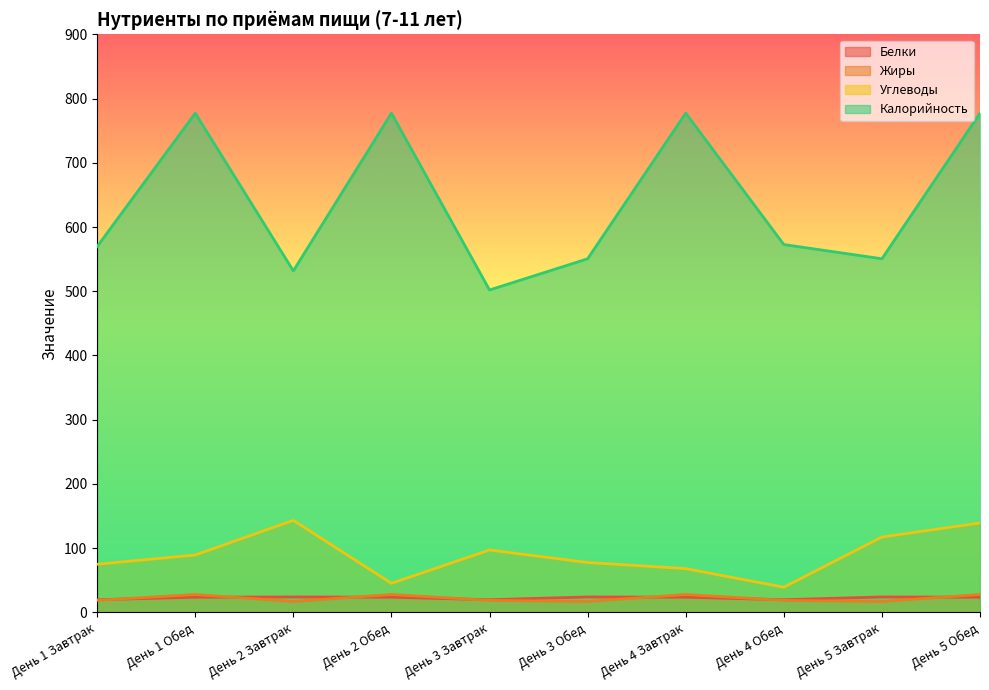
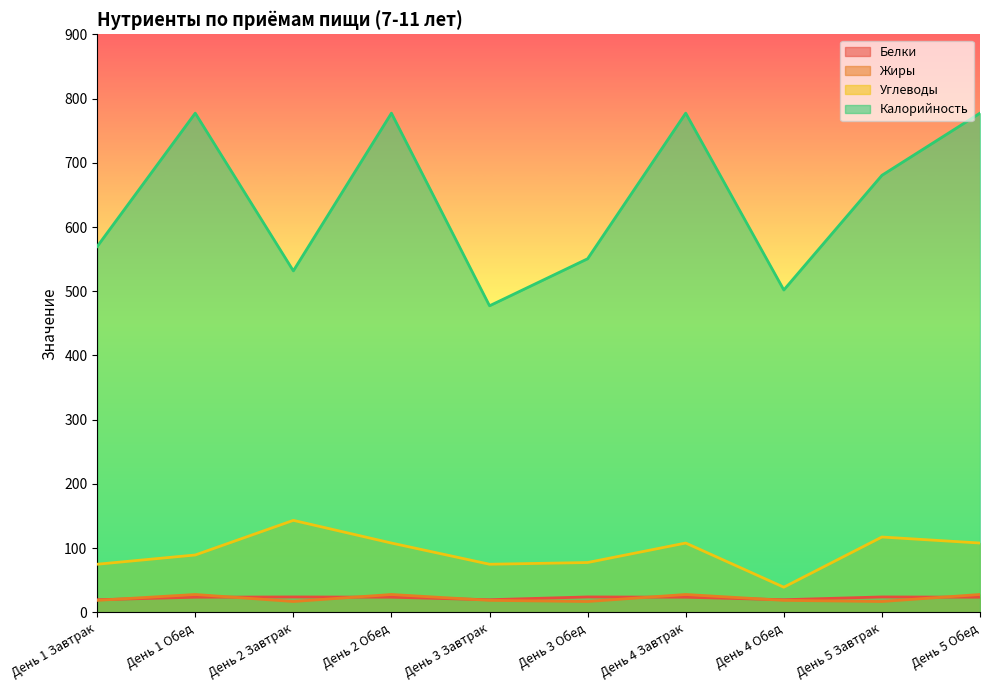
  {
    "Углеводы": {
      "День 1 Завтрак": 80,
      "День 1 Обед": 90,
      "День 2 Завтрак": 140,
-     "День 2 Обед": 50,
-     "День 3 Завтрак": 100,
+     "День 2 Обед": 110,
+     "День 3 Завтрак": 80,
      "День 3 Обед": 80,
-     "День 4 Завтрак": 70,
+     "День 4 Завтрак": 110,
      "День 4 Обед": 40,
      "День 5 Завтрак": 120,
-     "День 5 Обед": 140
+     "День 5 Обед": 110
    },
    "Калорийность": {
      "День 1 Завтрак": 570,
      "День 1 Обед": 780,
      "День 2 Завтрак": 530,
      "День 2 Обед": 780,
-     "День 3 Завтрак": 500,
+     "День 3 Завтрак": 480,
      "День 3 Обед": 550,
      "День 4 Завтрак": 780,
-     "День 4 Обед": 570,
-     "День 5 Завтрак": 550,
+     "День 4 Обед": 500,
+     "День 5 Завтрак": 680,
      "День 5 Обед": 780
    }
  }
